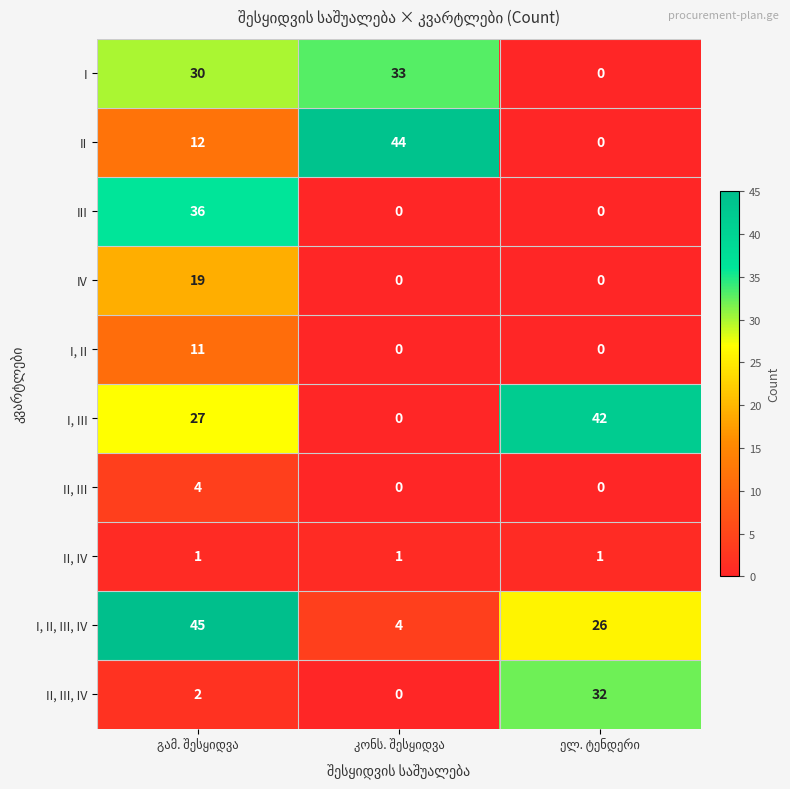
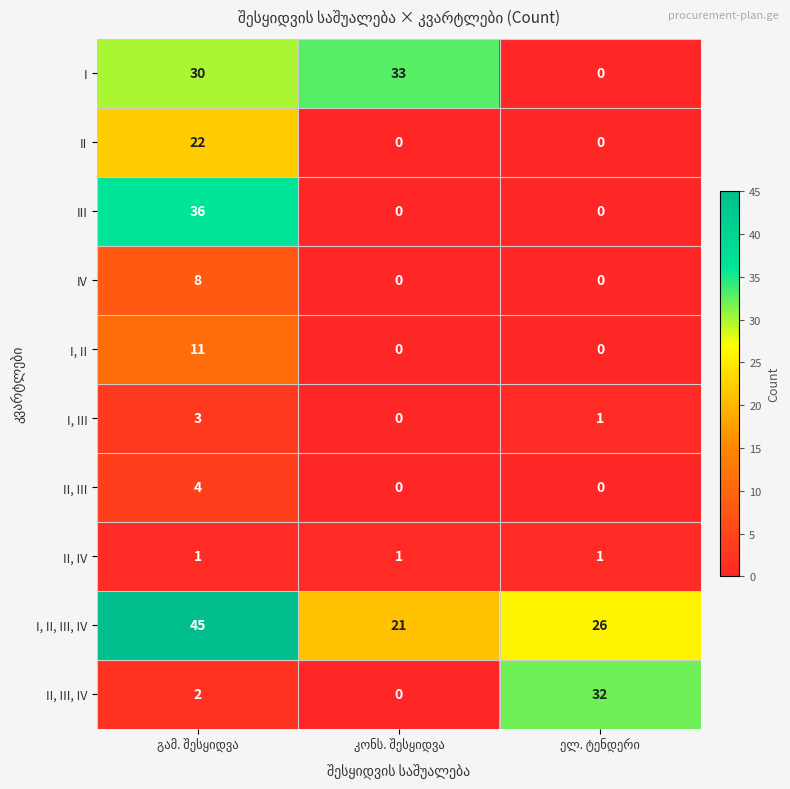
  {
    "I": {
      "გამ. შესყიდვა": 30,
      "კონს. შესყიდვა": 33,
      "ელ. ტენდერი": 0
    },
    "II": {
-     "გამ. შესყიდვა": 12,
-     "კონს. შესყიდვა": 44,
+     "გამ. შესყიდვა": 22,
+     "კონს. შესყიდვა": 0,
      "ელ. ტენდერი": 0
    },
    "III": {
      "გამ. შესყიდვა": 36,
      "კონს. შესყიდვა": 0,
      "ელ. ტენდერი": 0
    },
    "IV": {
-     "გამ. შესყიდვა": 19,
+     "გამ. შესყიდვა": 8,
      "კონს. შესყიდვა": 0,
      "ელ. ტენდერი": 0
    },
    "I, II": {
      "გამ. შესყიდვა": 11,
      "კონს. შესყიდვა": 0,
      "ელ. ტენდერი": 0
    },
    "I, III": {
-     "გამ. შესყიდვა": 27,
+     "გამ. შესყიდვა": 3,
      "კონს. შესყიდვა": 0,
-     "ელ. ტენდერი": 42
+     "ელ. ტენდერი": 1
    },
    "II, III": {
      "გამ. შესყიდვა": 4,
      "კონს. შესყიდვა": 0,
      "ელ. ტენდერი": 0
    },
    "II, IV": {
      "გამ. შესყიდვა": 1,
      "კონს. შესყიდვა": 1,
      "ელ. ტენდერი": 1
    },
    "I, II, III, IV": {
      "გამ. შესყიდვა": 45,
-     "კონს. შესყიდვა": 4,
+     "კონს. შესყიდვა": 21,
      "ელ. ტენდერი": 26
    },
    "II, III, IV": {
      "გამ. შესყიდვა": 2,
      "კონს. შესყიდვა": 0,
      "ელ. ტენდერი": 32
    }
  }
